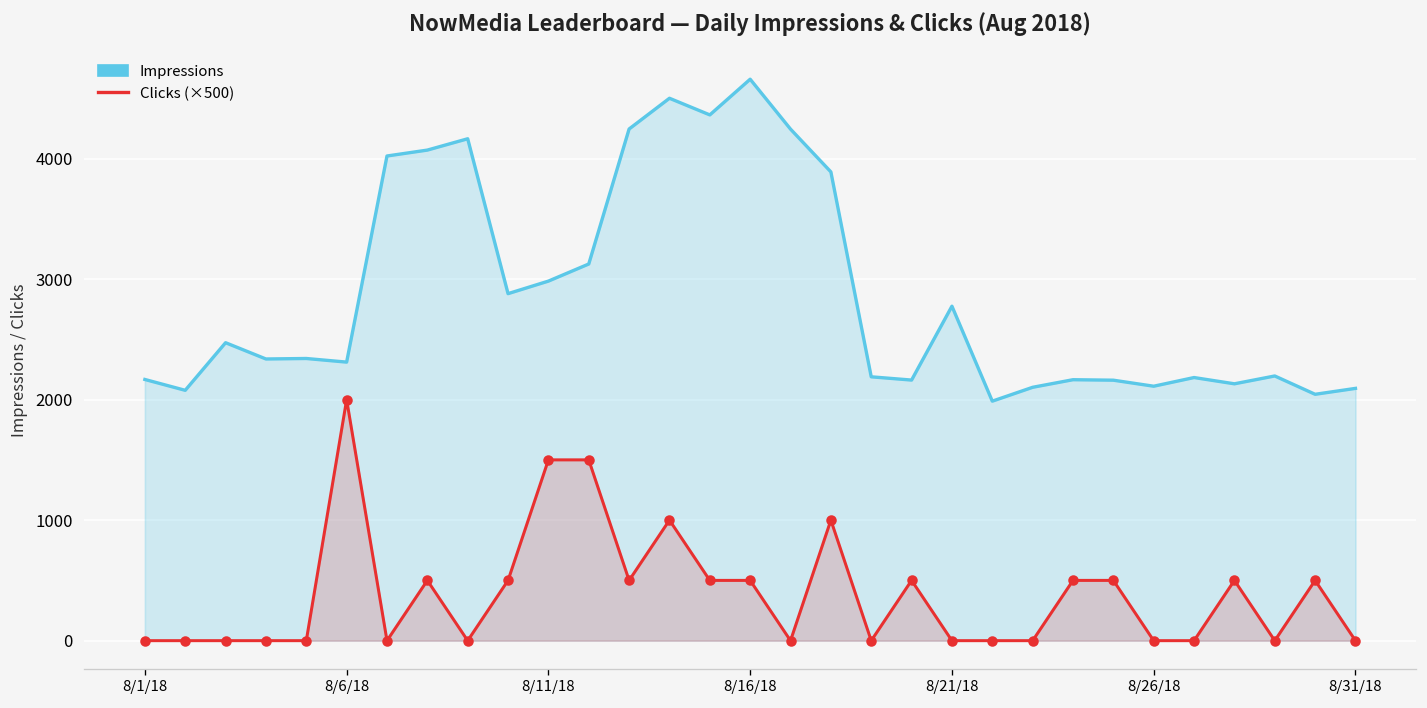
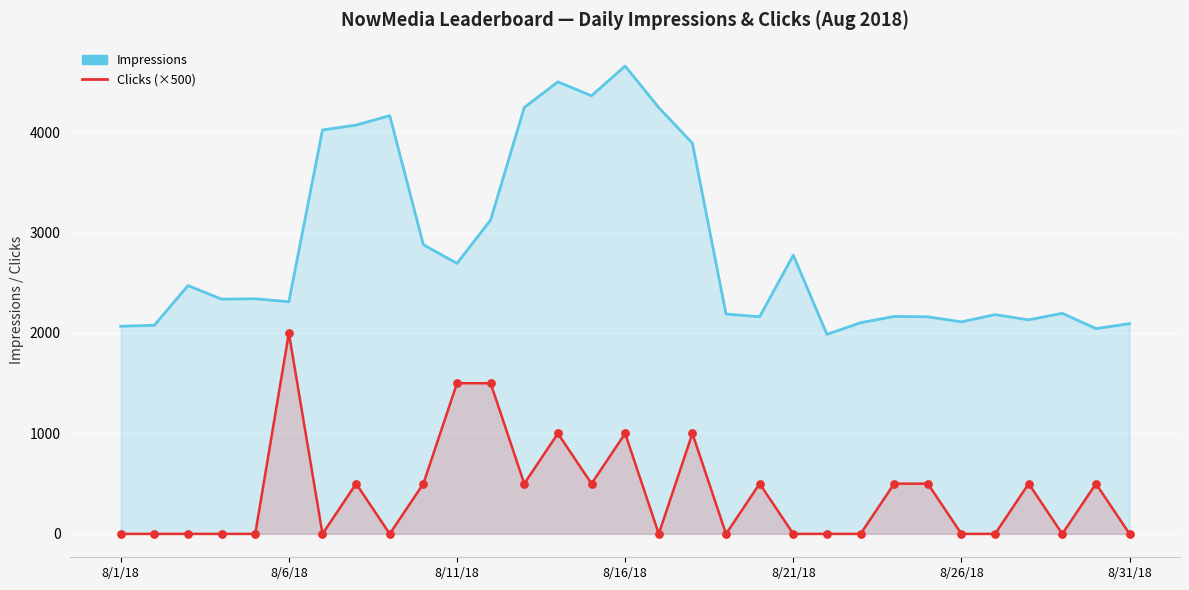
  {
    "Impressions": {
-     "8/1/18": 2170,
+     "8/1/18": 2070,
      "8/6/18": 2310,
-     "8/11/18": 2980,
+     "8/11/18": 2690,
      "8/16/18": 4660,
      "8/21/18": 2780,
      "8/26/18": 2110,
      "8/31/18": 2090
    },
    "Clicks (×500)": {
      "8/1/18": 0,
      "8/6/18": 2000,
      "8/11/18": 1500,
-     "8/16/18": 500,
+     "8/16/18": 1000,
      "8/21/18": 0,
      "8/26/18": 0,
      "8/31/18": 0
    }
  }
